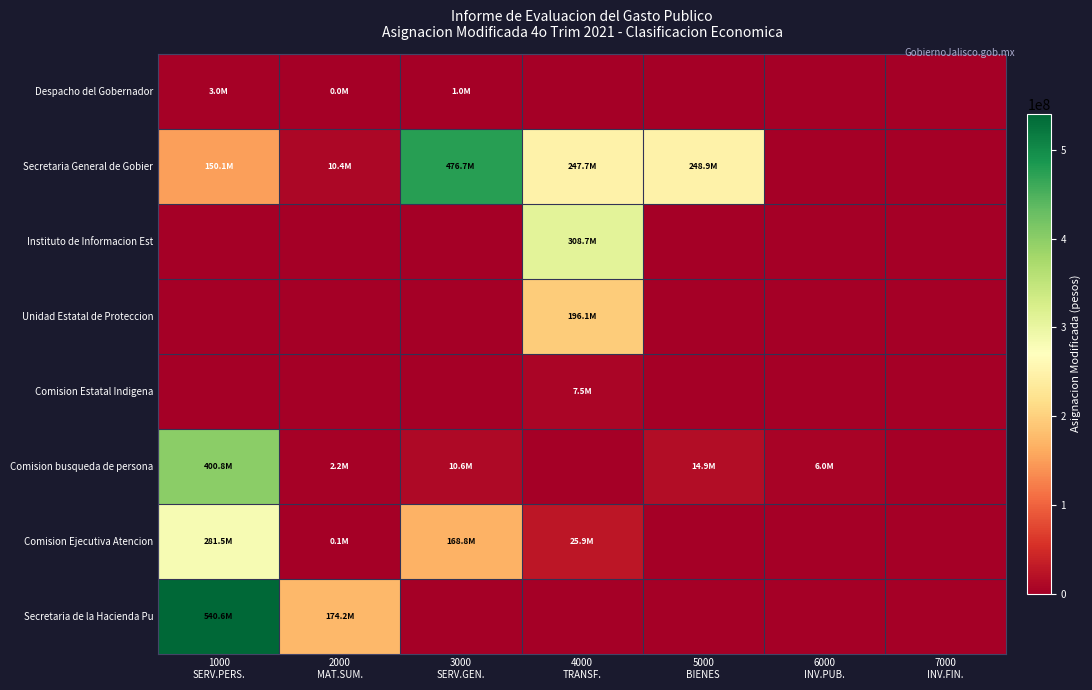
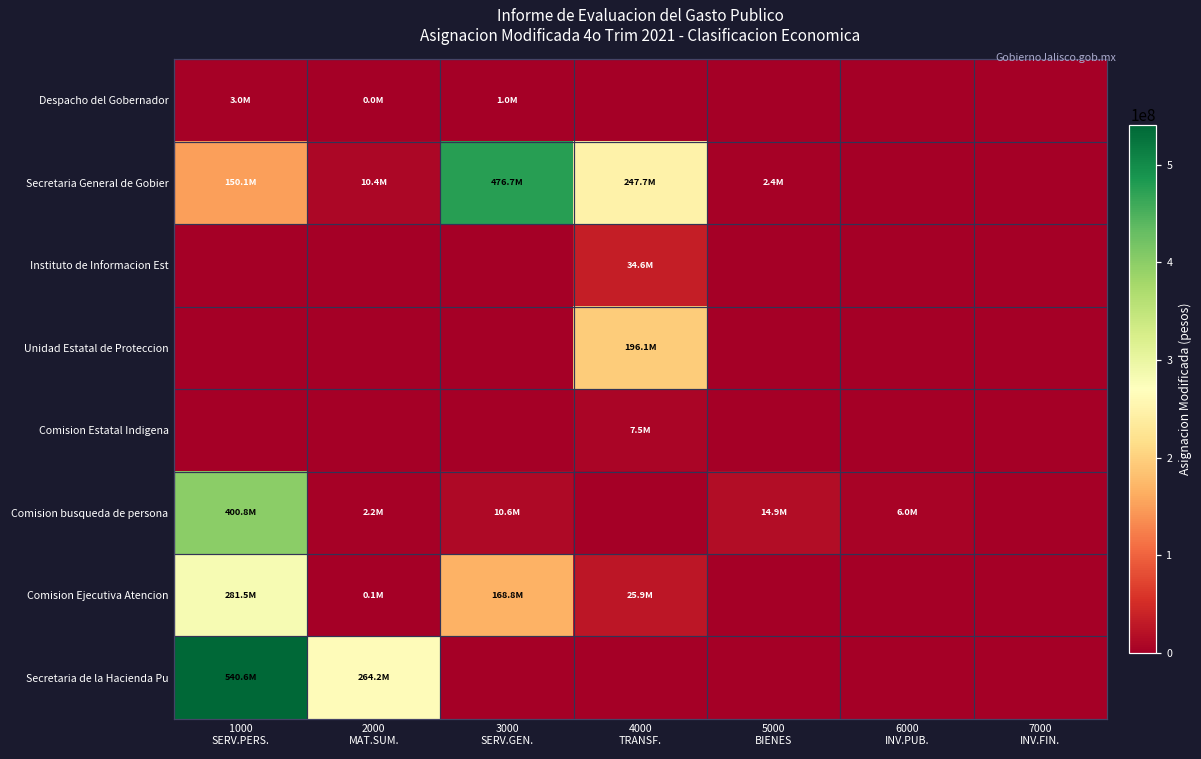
  {
    "Despacho del Gobernador": {
      "1000 SERV.PERS.": "3.0M",
      "2000 MAT.SUM.": "0.0M",
      "3000 SERV.GEN.": "1.0M"
    },
    "Secretaria General de Gobier": {
      "1000 SERV.PERS.": "150.1M",
      "2000 MAT.SUM.": "10.4M",
      "3000 SERV.GEN.": "476.7M",
      "4000 TRANSF.": "247.7M",
-     "5000 BIENES": "248.9M"
+     "5000 BIENES": "2.4M"
    },
    "Instituto de Informacion Est": {
-     "4000 TRANSF.": "308.7M"
+     "4000 TRANSF.": "34.6M"
    },
    "Unidad Estatal de Proteccion": {
      "4000 TRANSF.": "196.1M"
    },
    "Comision Estatal Indigena": {
      "4000 TRANSF.": "7.5M"
    },
    "Comision busqueda de persona": {
      "1000 SERV.PERS.": "400.8M",
      "2000 MAT.SUM.": "2.2M",
      "3000 SERV.GEN.": "10.6M",
      "5000 BIENES": "14.9M",
      "6000 INV.PUB.": "6.0M"
    },
    "Comision Ejecutiva Atencion": {
      "1000 SERV.PERS.": "281.5M",
      "2000 MAT.SUM.": "0.1M",
      "3000 SERV.GEN.": "168.8M",
      "4000 TRANSF.": "25.9M"
    },
    "Secretaria de la Hacienda Pu": {
      "1000 SERV.PERS.": "540.6M",
-     "2000 MAT.SUM.": "174.2M"
+     "2000 MAT.SUM.": "264.2M"
    }
  }
